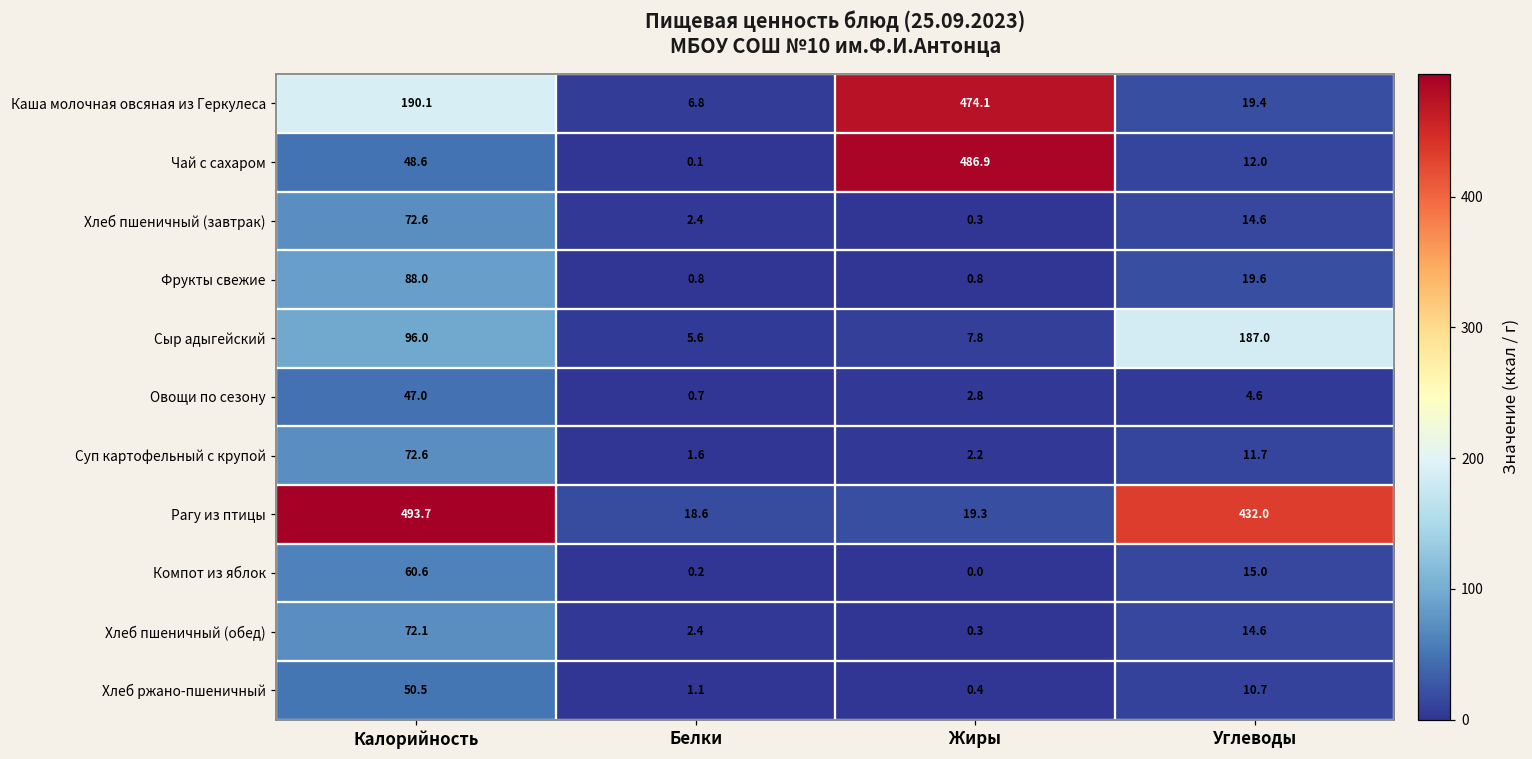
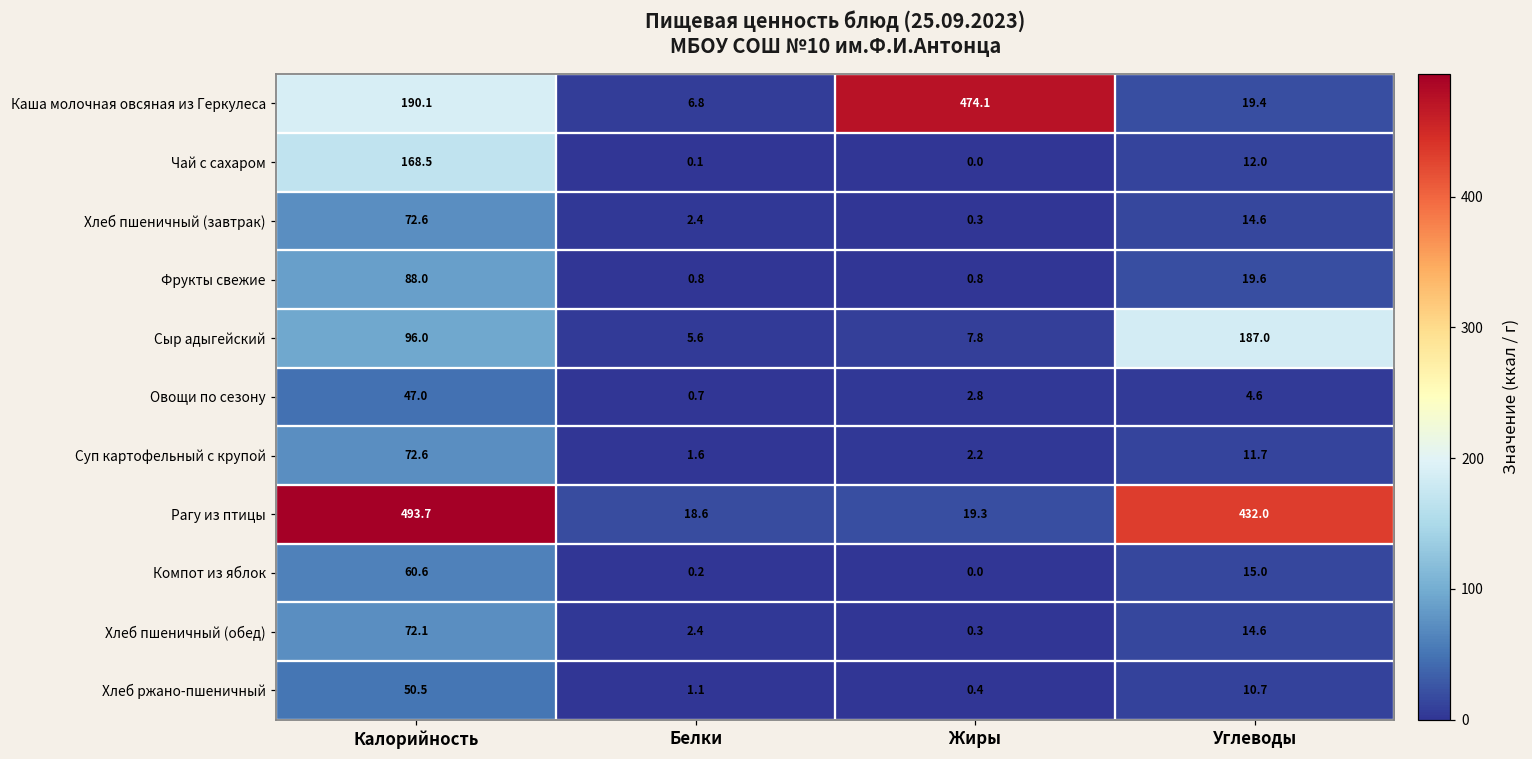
  {
    "Каша молочная овсяная из Геркулеса": {
      "Калорийность": 190.1,
      "Белки": 6.8,
      "Жиры": 474.1,
      "Углеводы": 19.4
    },
    "Чай с сахаром": {
-     "Калорийность": 48.6,
+     "Калорийность": 168.5,
      "Белки": 0.1,
-     "Жиры": 486.9,
+     "Жиры": 0.0,
      "Углеводы": 12.0
    },
    "Хлеб пшеничный (завтрак)": {
      "Калорийность": 72.6,
      "Белки": 2.4,
      "Жиры": 0.3,
      "Углеводы": 14.6
    },
    "Фрукты свежие": {
      "Калорийность": 88.0,
      "Белки": 0.8,
      "Жиры": 0.8,
      "Углеводы": 19.6
    },
    "Сыр адыгейский": {
      "Калорийность": 96.0,
      "Белки": 5.6,
      "Жиры": 7.8,
      "Углеводы": 187.0
    },
    "Овощи по сезону": {
      "Калорийность": 47.0,
      "Белки": 0.7,
      "Жиры": 2.8,
      "Углеводы": 4.6
    },
    "Суп картофельный с крупой": {
      "Калорийность": 72.6,
      "Белки": 1.6,
      "Жиры": 2.2,
      "Углеводы": 11.7
    },
    "Рагу из птицы": {
      "Калорийность": 493.7,
      "Белки": 18.6,
      "Жиры": 19.3,
      "Углеводы": 432.0
    },
    "Компот из яблок": {
      "Калорийность": 60.6,
      "Белки": 0.2,
      "Жиры": 0.0,
      "Углеводы": 15.0
    },
    "Хлеб пшеничный (обед)": {
      "Калорийность": 72.1,
      "Белки": 2.4,
      "Жиры": 0.3,
      "Углеводы": 14.6
    },
    "Хлеб ржано-пшеничный": {
      "Калорийность": 50.5,
      "Белки": 1.1,
      "Жиры": 0.4,
      "Углеводы": 10.7
    }
  }
